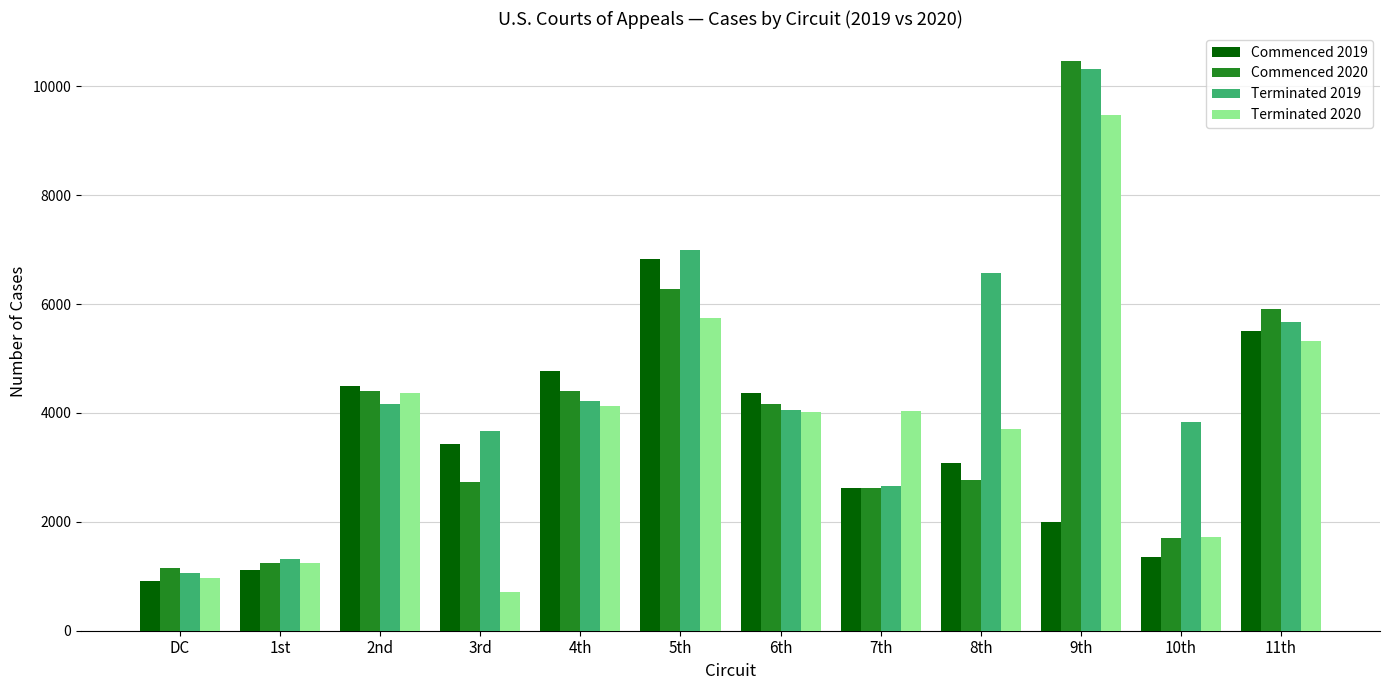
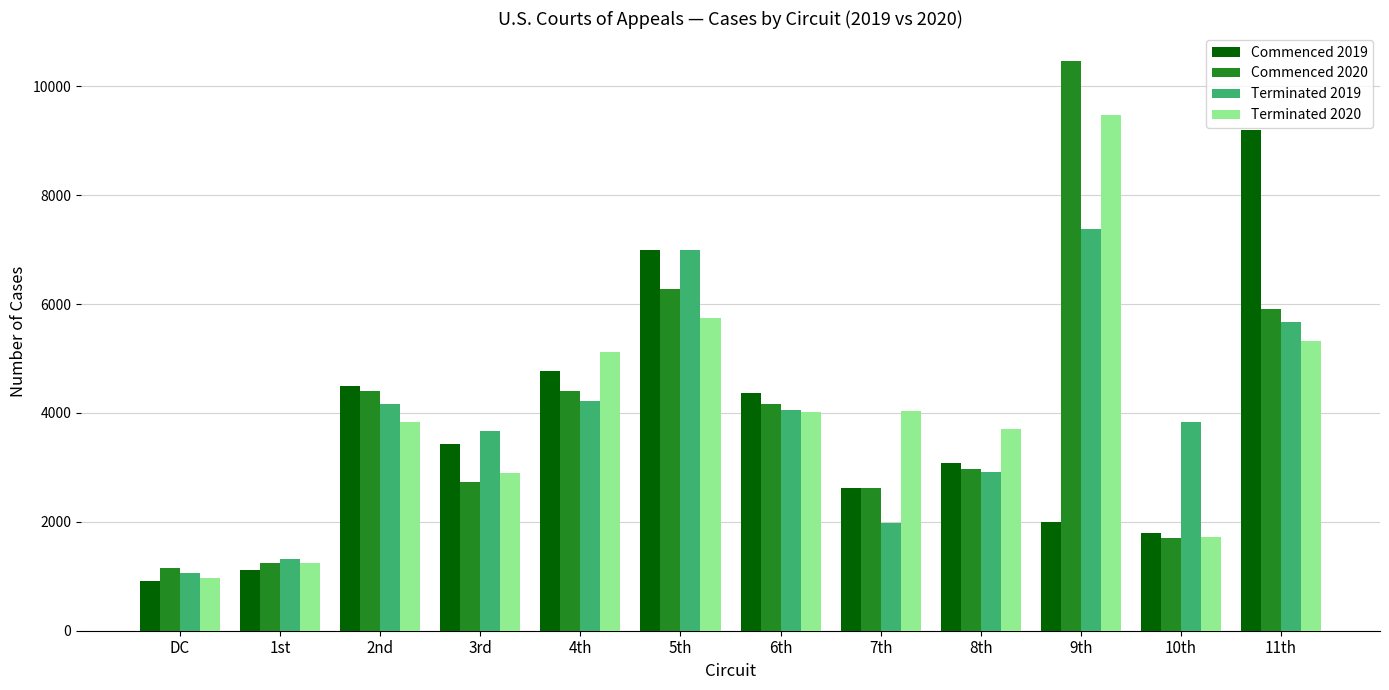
  {
    "Commenced 2019": {
      "DC": 900,
      "1st": 1100,
      "2nd": 4500,
      "3rd": 3400,
      "4th": 4800,
-     "5th": 6800,
+     "5th": 7000,
      "6th": 4400,
      "7th": 2600,
      "8th": 3100,
      "9th": 2000,
-     "10th": 1300,
-     "11th": 5500
+     "10th": 1800,
+     "11th": 9200
    },
    "Commenced 2020": {
      "DC": 1100,
      "1st": 1200,
      "2nd": 4400,
      "3rd": 2700,
      "4th": 4400,
      "5th": 6300,
      "6th": 4200,
      "7th": 2600,
-     "8th": 2800,
+     "8th": 3000,
      "9th": 10500,
      "10th": 1700,
      "11th": 5900
    },
    "Terminated 2019": {
      "DC": 1100,
      "1st": 1300,
      "2nd": 4200,
      "3rd": 3700,
      "4th": 4200,
      "5th": 7000,
      "6th": 4100,
-     "7th": 2700,
-     "8th": 6600,
-     "9th": 10300,
+     "7th": 2000,
+     "8th": 2900,
+     "9th": 7400,
      "10th": 3800,
      "11th": 5700
    },
    "Terminated 2020": {
      "DC": 1000,
      "1st": 1200,
-     "2nd": 4400,
-     "3rd": 700,
-     "4th": 4100,
+     "2nd": 3800,
+     "3rd": 2900,
+     "4th": 5100,
      "5th": 5700,
      "6th": 4000,
      "7th": 4000,
      "8th": 3700,
      "9th": 9500,
      "10th": 1700,
      "11th": 5300
    }
  }
